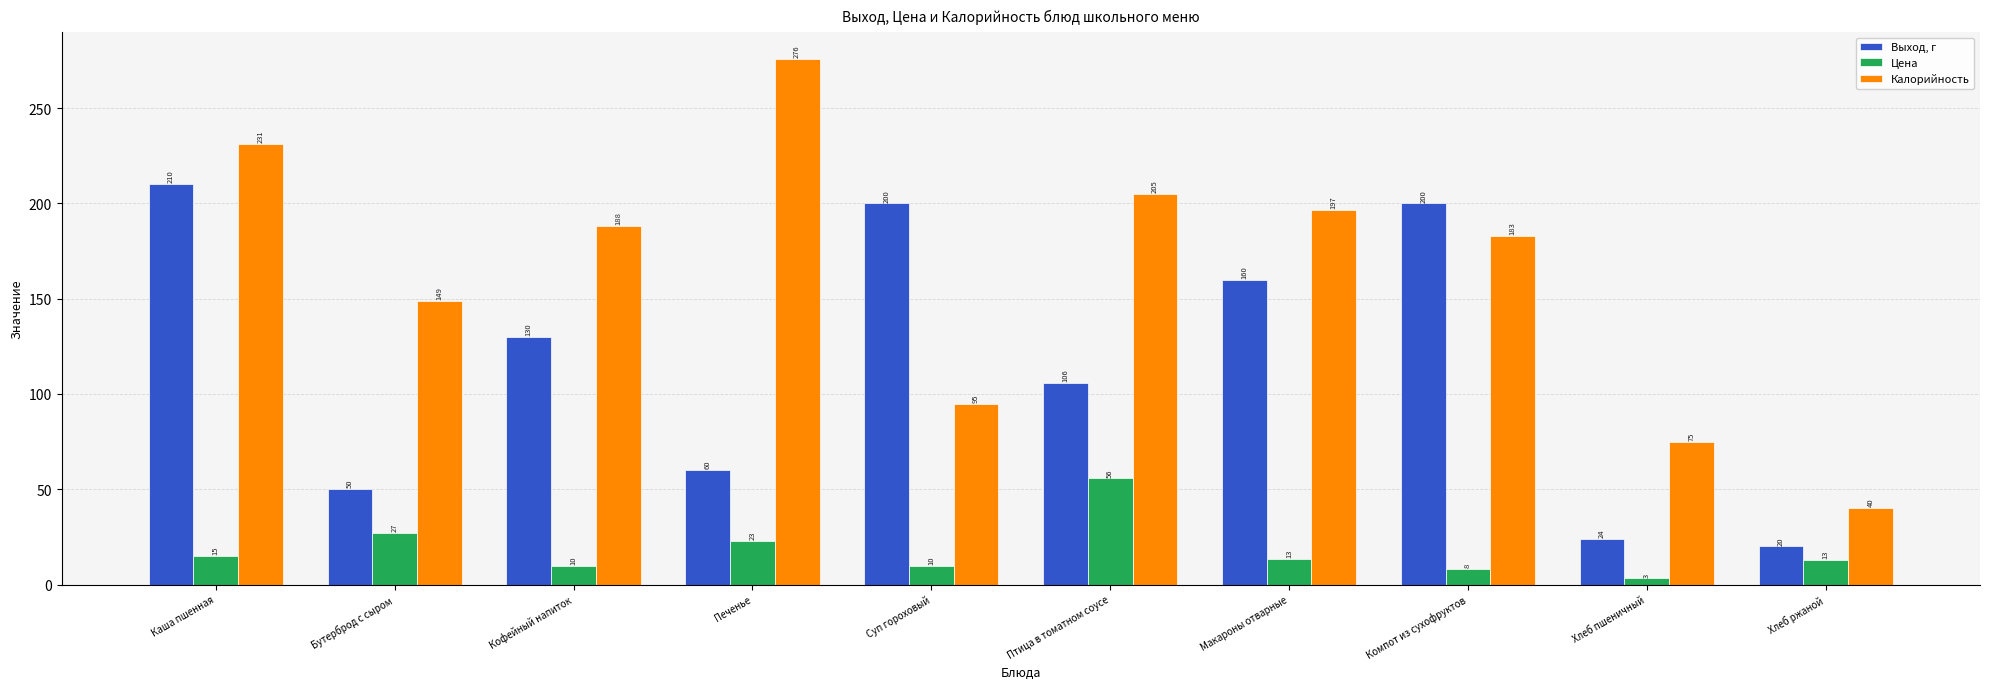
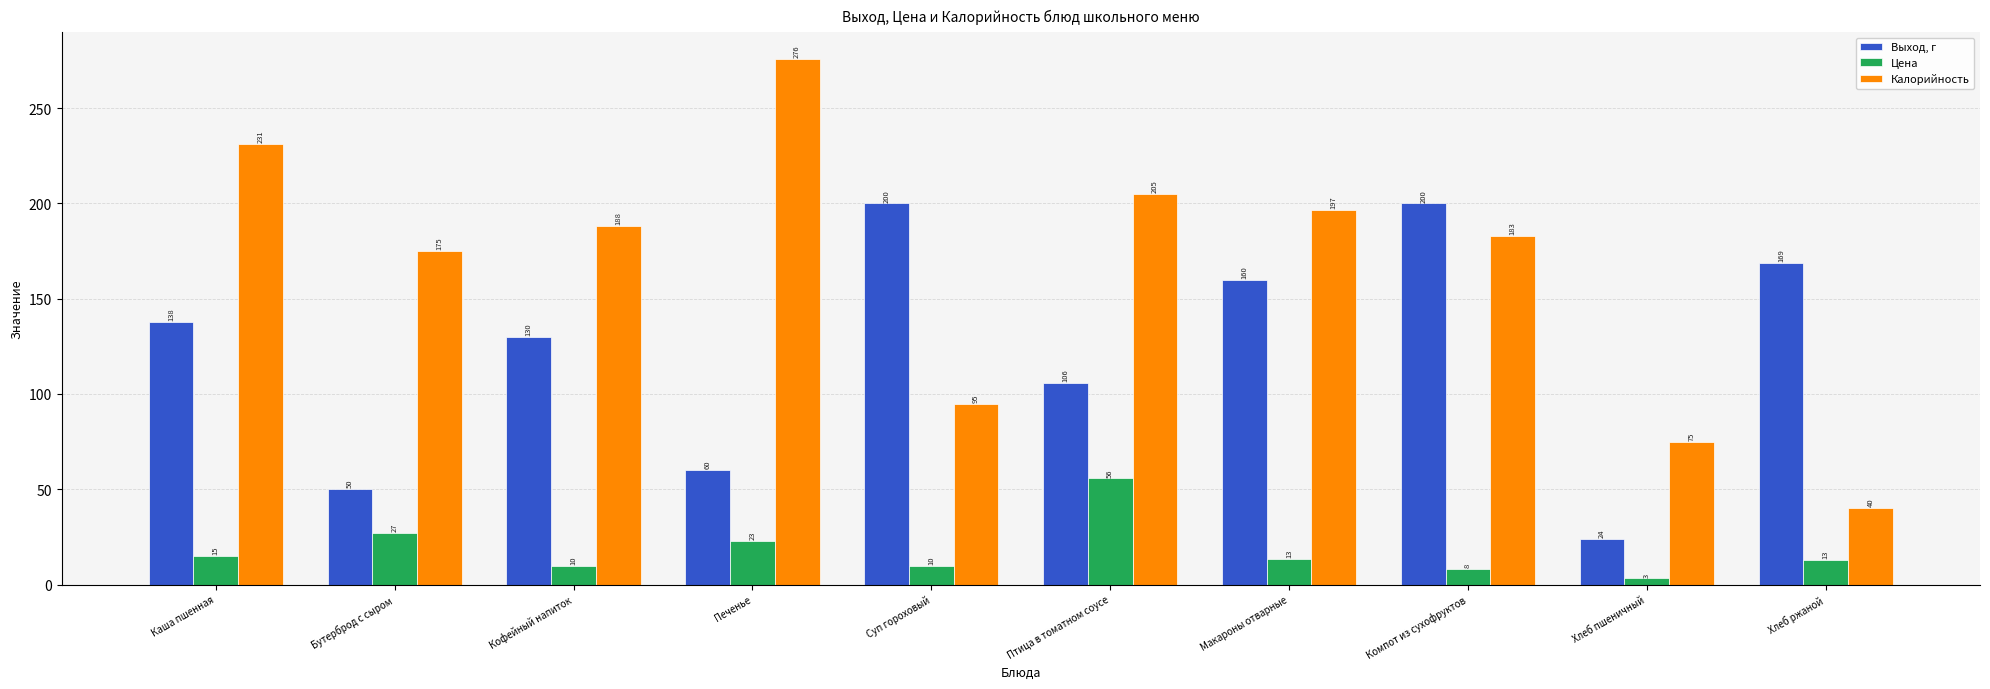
  {
    "Выход, г": {
-     "Каша пшенная": 210,
+     "Каша пшенная": 138,
      "Бутерброд с сыром": 50,
      "Кофейный напиток": 130,
      "Печенье": 60,
      "Суп гороховый": 200,
      "Птица в томатном соусе": 106,
      "Макароны отварные": 160,
      "Компот из сухофруктов": 200,
      "Хлеб пшеничный": 24,
-     "Хлеб ржаной": 20
+     "Хлеб ржаной": 169
    },
    "Цена": {
      "Каша пшенная": 15,
      "Бутерброд с сыром": 27,
      "Кофейный напиток": 10,
      "Печенье": 23,
      "Суп гороховый": 10,
      "Птица в томатном соусе": 56,
      "Макароны отварные": 13,
      "Компот из сухофруктов": 8,
      "Хлеб пшеничный": 3,
      "Хлеб ржаной": 13
    },
    "Калорийность": {
      "Каша пшенная": 231,
-     "Бутерброд с сыром": 149,
+     "Бутерброд с сыром": 175,
      "Кофейный напиток": 188,
      "Печенье": 276,
      "Суп гороховый": 95,
      "Птица в томатном соусе": 205,
      "Макароны отварные": 197,
      "Компот из сухофруктов": 183,
      "Хлеб пшеничный": 75,
      "Хлеб ржаной": 40
    }
  }
